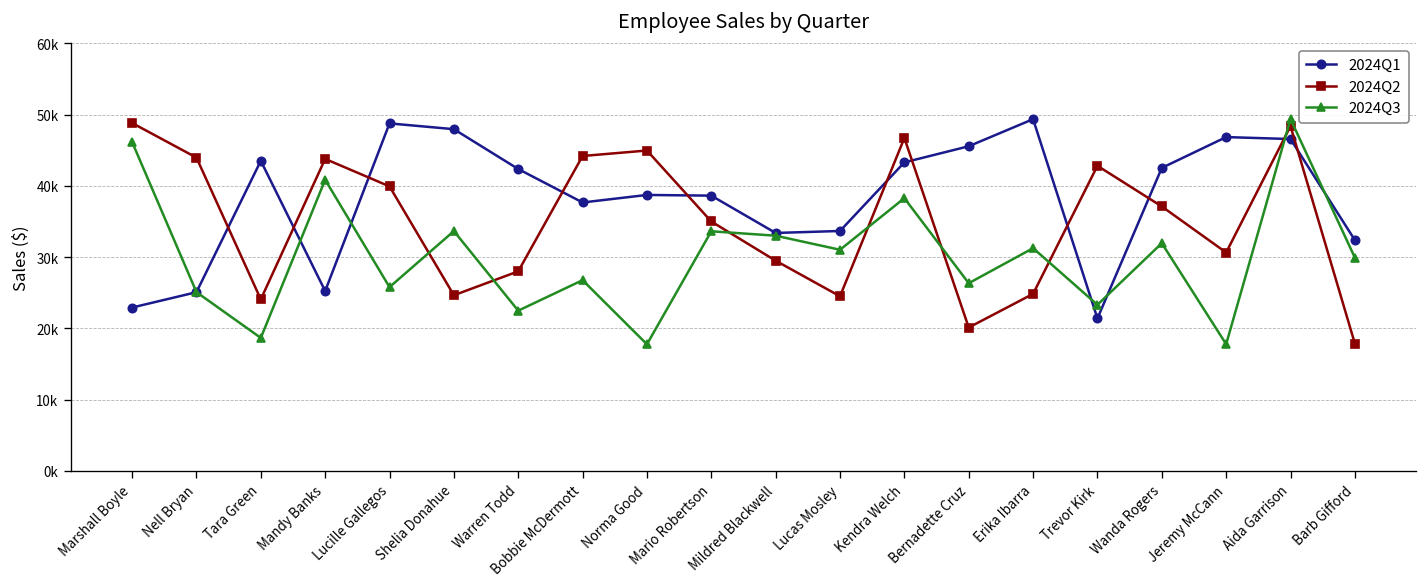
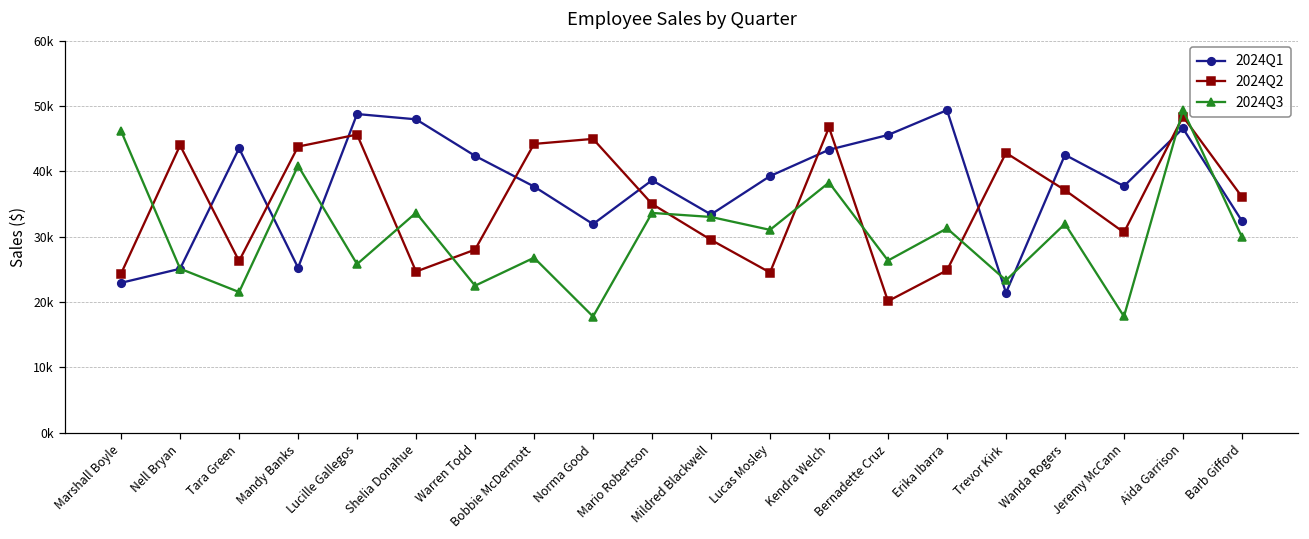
  {
    "2024Q1": {
      "Marshall Boyle": 23000,
      "Tara Green": 44000,
      "Mandy Banks": 25000,
      "Lucille Gallegos": 49000,
      "Shelia Donahue": 48000,
      "Warren Todd": 42000,
      "Bobbie McDermott": 38000,
-     "Norma Good": 39000,
+     "Norma Good": 32000,
      "Mario Robertson": 39000,
-     "Lucas Mosley": 34000,
+     "Lucas Mosley": 39000,
      "Kendra Welch": 43000,
      "Bernadette Cruz": 46000,
      "Erika Ibarra": 49000,
      "Trevor Kirk": 21000,
      "Wanda Rogers": 43000,
-     "Jeremy McCann": 47000,
+     "Jeremy McCann": 38000,
      "Aida Garrison": 47000,
      "Barb Gifford": 32000
    },
    "2024Q2": {
-     "Marshall Boyle": 49000,
+     "Marshall Boyle": 24000,
      "Nell Bryan": 44000,
-     "Tara Green": 24000,
+     "Tara Green": 26000,
      "Mandy Banks": 44000,
-     "Lucille Gallegos": 40000,
+     "Lucille Gallegos": 46000,
      "Shelia Donahue": 25000,
      "Warren Todd": 28000,
      "Bobbie McDermott": 44000,
      "Norma Good": 45000,
      "Mario Robertson": 35000,
      "Mildred Blackwell": 29000,
      "Lucas Mosley": 24000,
      "Kendra Welch": 47000,
      "Bernadette Cruz": 20000,
      "Erika Ibarra": 25000,
      "Trevor Kirk": 43000,
      "Wanda Rogers": 37000,
      "Jeremy McCann": 31000,
      "Aida Garrison": 48000,
-     "Barb Gifford": 18000
+     "Barb Gifford": 36000
    },
    "2024Q3": {
      "Marshall Boyle": 46000,
-     "Tara Green": 19000,
+     "Tara Green": 22000,
      "Mandy Banks": 41000,
      "Lucille Gallegos": 26000,
      "Shelia Donahue": 34000,
      "Warren Todd": 22000,
      "Bobbie McDermott": 27000,
      "Norma Good": 18000,
      "Mario Robertson": 34000,
      "Lucas Mosley": 31000,
      "Kendra Welch": 38000,
      "Bernadette Cruz": 26000,
      "Erika Ibarra": 31000,
      "Trevor Kirk": 23000,
      "Wanda Rogers": 32000,
      "Jeremy McCann": 18000,
      "Aida Garrison": 49000,
      "Barb Gifford": 30000
    }
  }
